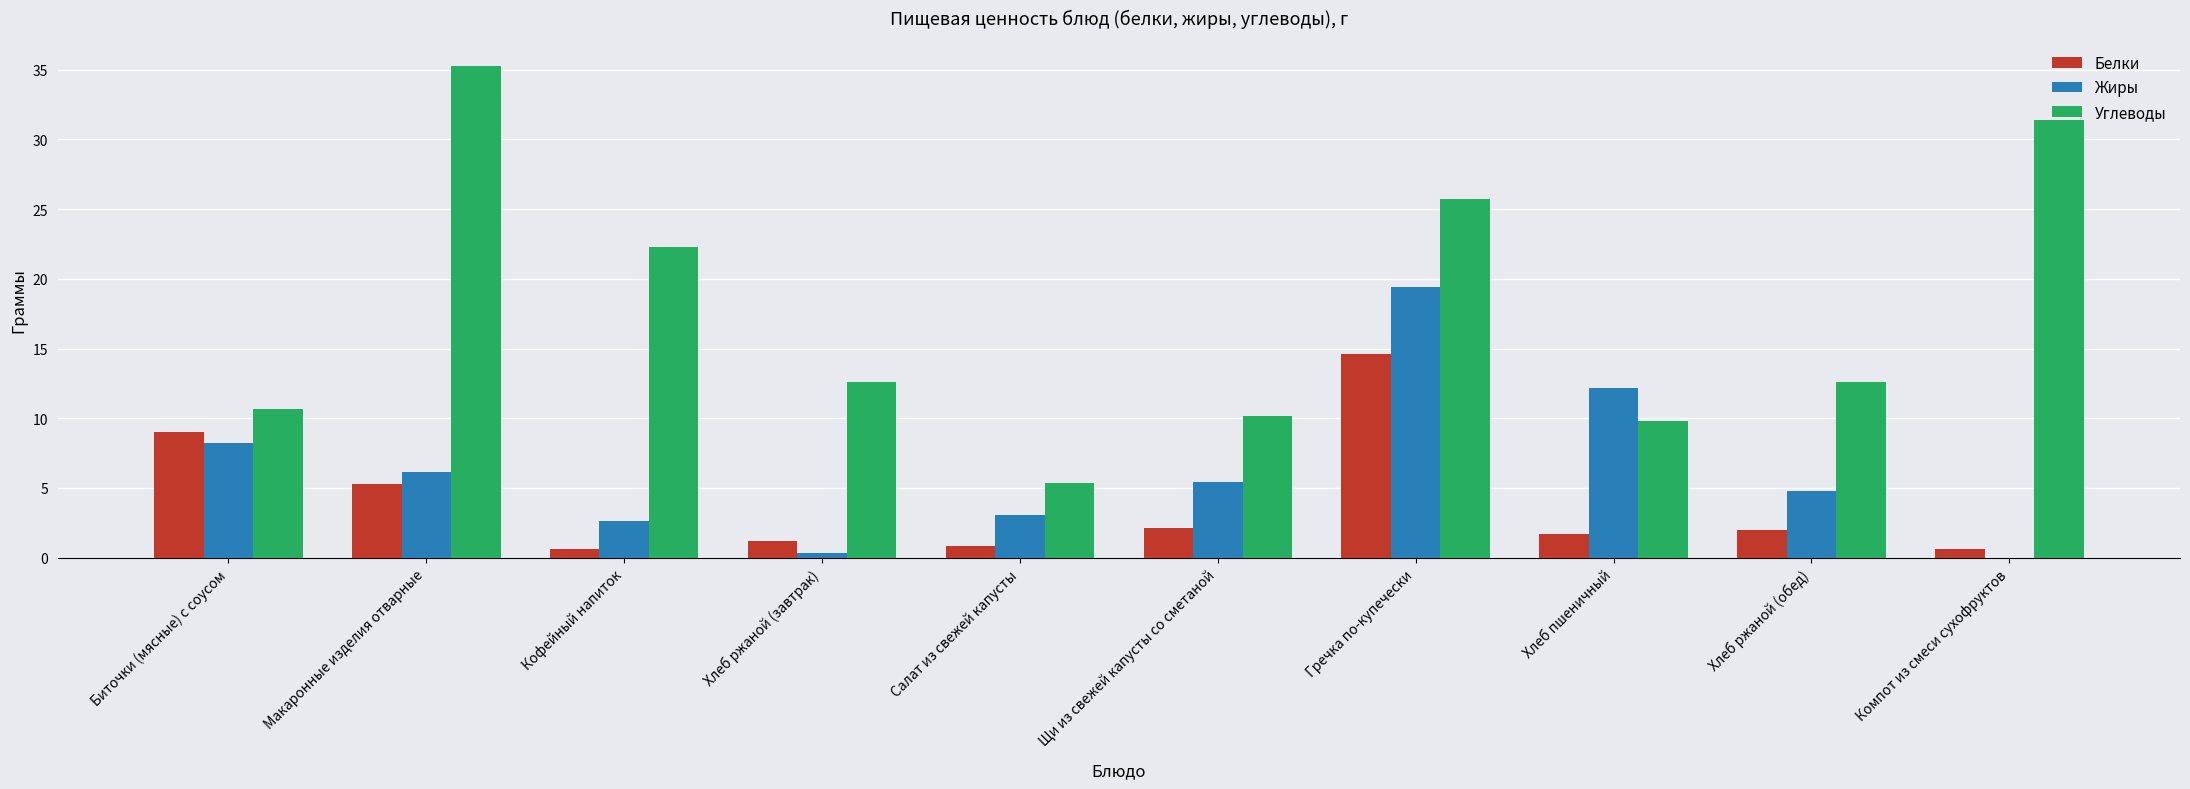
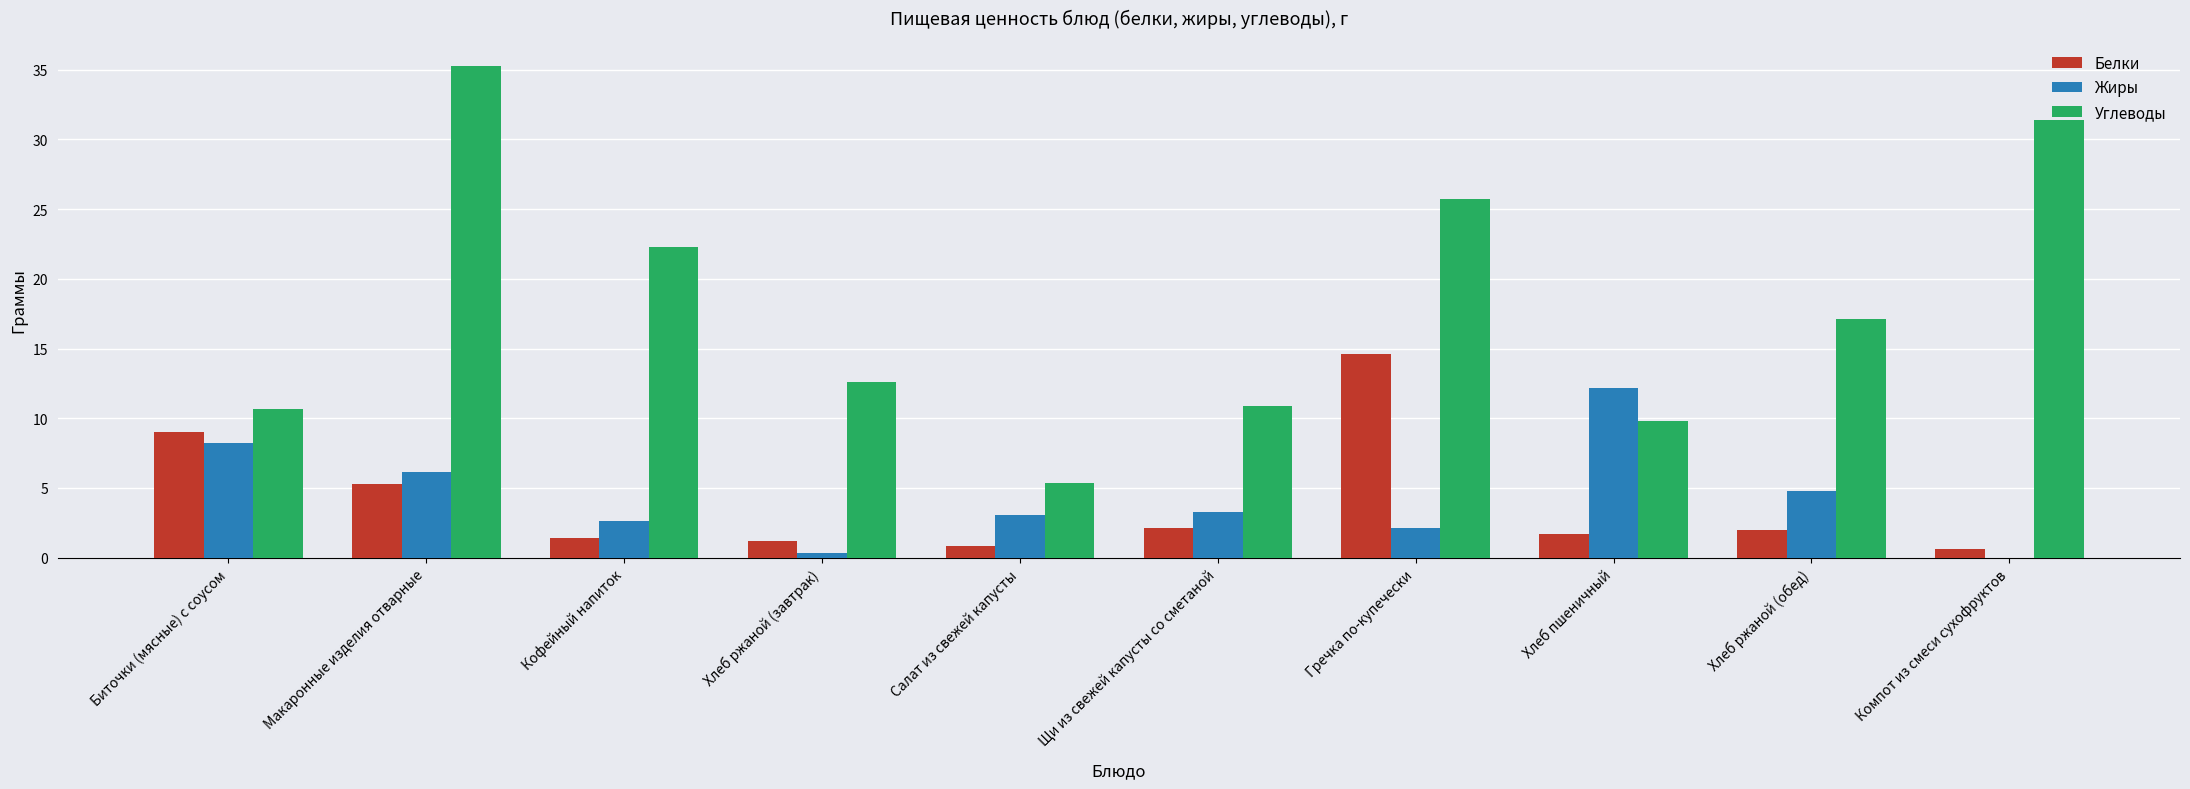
  {
    "Белки": {
      "Биточки (мясные) с соусом": 9.0,
      "Макаронные изделия отварные": 5.3,
-     "Кофейный напиток": 0.6,
+     "Кофейный напиток": 1.4,
      "Хлеб ржаной (завтрак)": 1.2,
      "Салат из свежей капусты": 0.8,
      "Щи из свежей капусты со сметаной": 2.1,
      "Гречка по-купечески": 14.6,
      "Хлеб пшеничный": 1.7,
      "Хлеб ржаной (обед)": 2.0,
      "Компот из смеси сухофруктов": 0.6
    },
    "Жиры": {
      "Биточки (мясные) с соусом": 8.3,
      "Макаронные изделия отварные": 6.2,
      "Кофейный напиток": 2.6,
      "Хлеб ржаной (завтрак)": 0.3,
      "Салат из свежей капусты": 3.1,
-     "Щи из свежей капусты со сметаной": 5.4,
-     "Гречка по-купечески": 19.4,
+     "Щи из свежей капусты со сметаной": 3.3,
+     "Гречка по-купечески": 2.1,
      "Хлеб пшеничный": 12.2,
      "Хлеб ржаной (обед)": 4.8,
      "Компот из смеси сухофруктов": 0.0
    },
    "Углеводы": {
      "Биточки (мясные) с соусом": 10.6,
      "Макаронные изделия отварные": 35.3,
      "Кофейный напиток": 22.3,
      "Хлеб ржаной (завтрак)": 12.6,
      "Салат из свежей капусты": 5.3,
-     "Щи из свежей капусты со сметаной": 10.2,
+     "Щи из свежей капусты со сметаной": 10.9,
      "Гречка по-купечески": 25.7,
      "Хлеб пшеничный": 9.8,
-     "Хлеб ржаной (обед)": 12.6,
+     "Хлеб ржаной (обед)": 17.1,
      "Компот из смеси сухофруктов": 31.4
    }
  }
